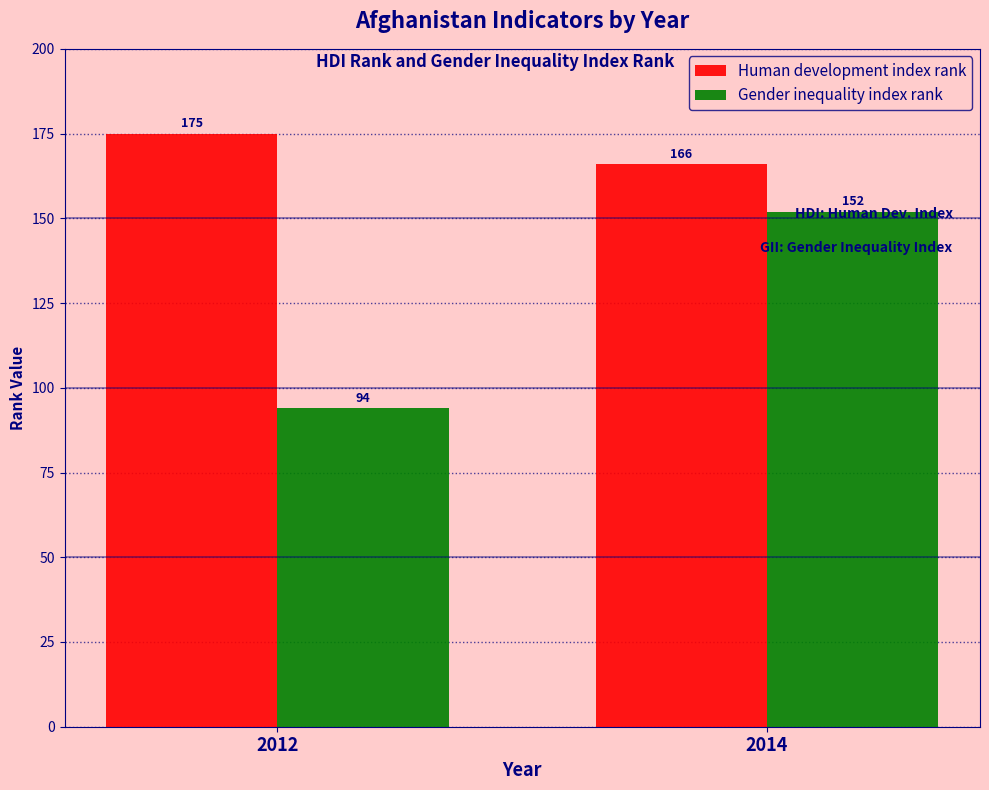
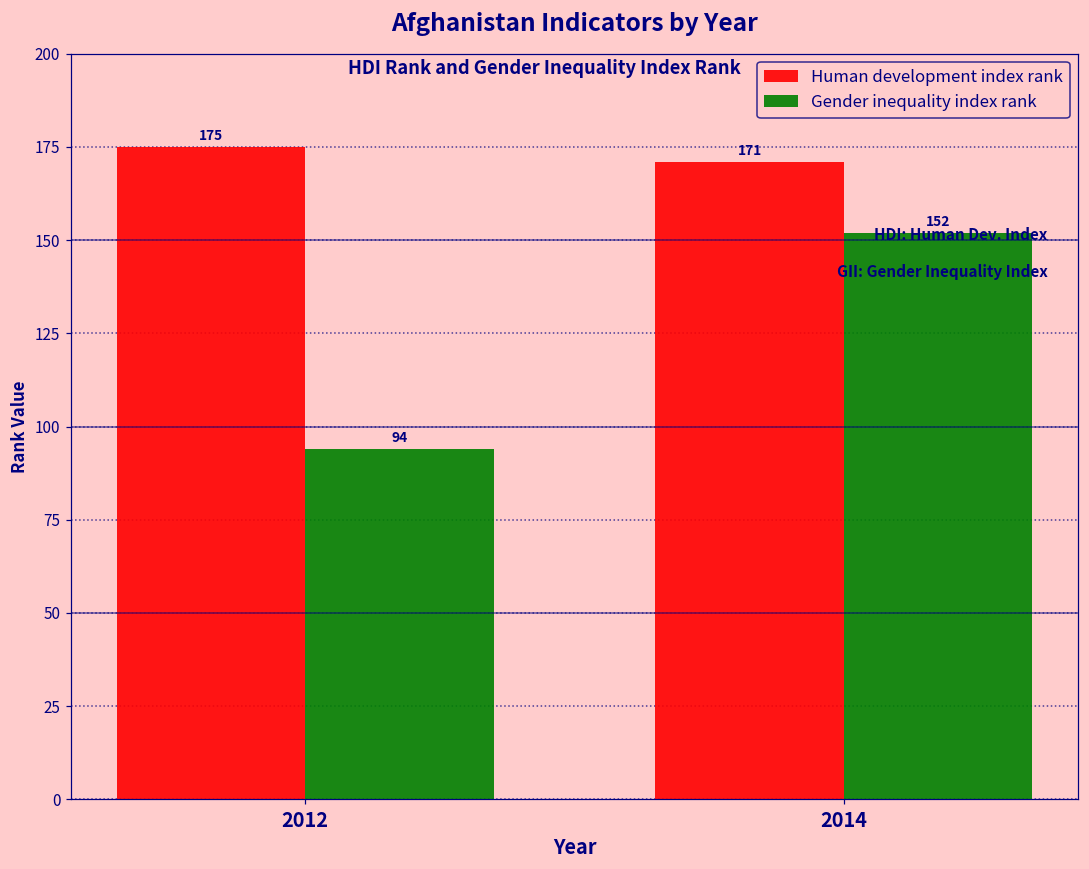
  {
    "Human development index rank": {
      "2012": 175,
-     "2014": 166
+     "2014": 171
    },
    "Gender inequality index rank": {
      "2012": 94,
      "2014": 152
    }
  }
